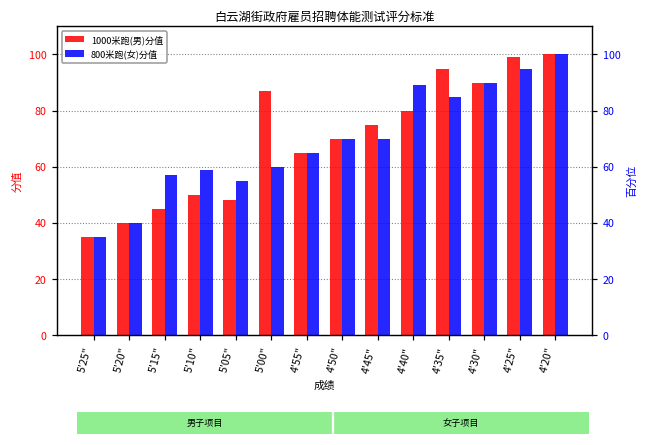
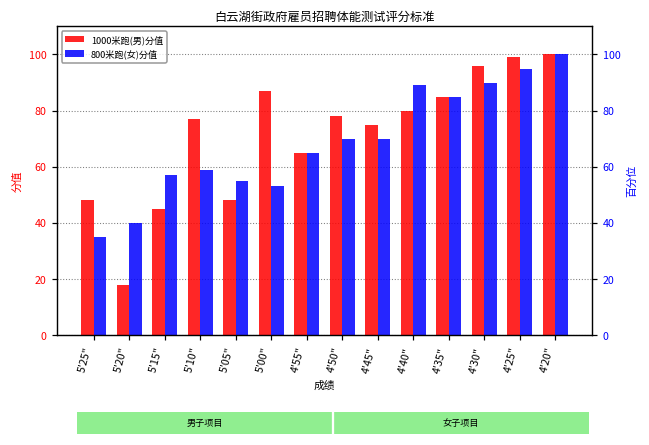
  {
    "1000米跑(男)分值": {
-     "5′25\"": 35,
-     "5′20\"": 40,
+     "5′25\"": 48,
+     "5′20\"": 18,
      "5′15\"": 45,
-     "5′10\"": 50,
+     "5′10\"": 77,
      "5′05\"": 48,
      "5′00\"": 87,
      "4′55\"": 65,
-     "4′50\"": 70,
+     "4′50\"": 78,
      "4′45\"": 75,
      "4′40\"": 80,
-     "4′35\"": 95,
-     "4′30\"": 90,
+     "4′35\"": 85,
+     "4′30\"": 96,
      "4′25\"": 99,
      "4′20\"": 100
    },
    "800米跑(女)分值": {
      "5′25\"": 35,
      "5′20\"": 40,
      "5′15\"": 57,
      "5′10\"": 59,
      "5′05\"": 55,
-     "5′00\"": 60,
+     "5′00\"": 53,
      "4′55\"": 65,
      "4′50\"": 70,
      "4′45\"": 70,
      "4′40\"": 89,
      "4′35\"": 85,
      "4′30\"": 90,
      "4′25\"": 95,
      "4′20\"": 100
    }
  }
